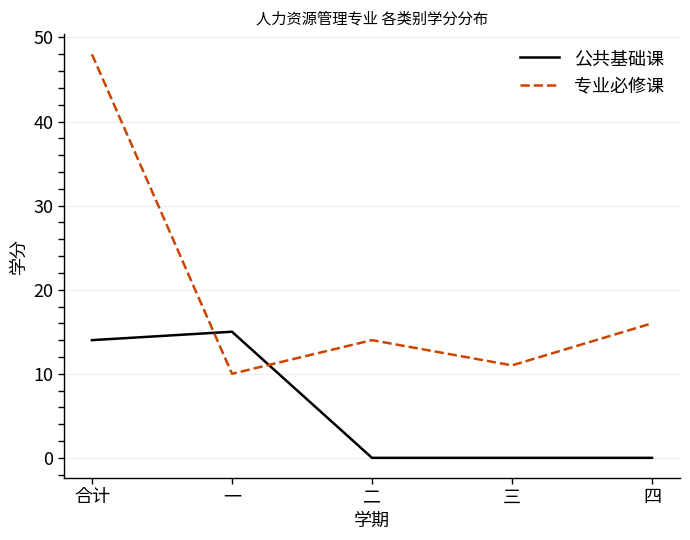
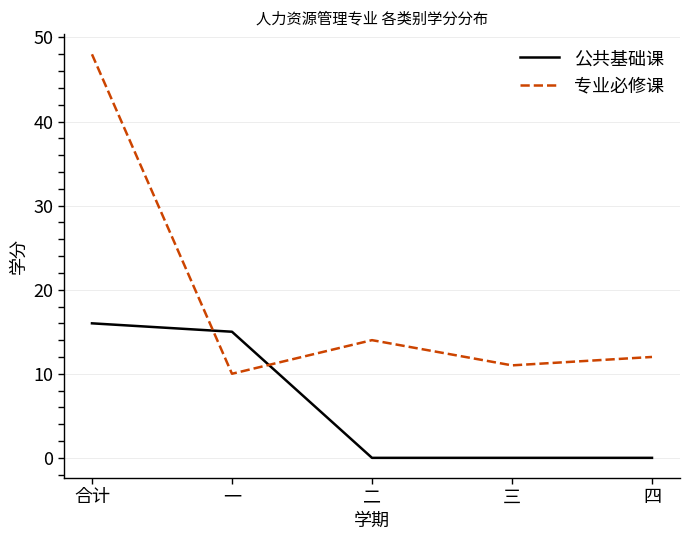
  {
    "公共基础课": {
-     "合计": 14,
+     "合计": 16,
      "一": 15,
      "二": 0,
      "三": 0,
      "四": 0
    },
    "专业必修课": {
      "合计": 48,
      "一": 10,
      "二": 14,
      "三": 11,
-     "四": 16
+     "四": 12
    }
  }
